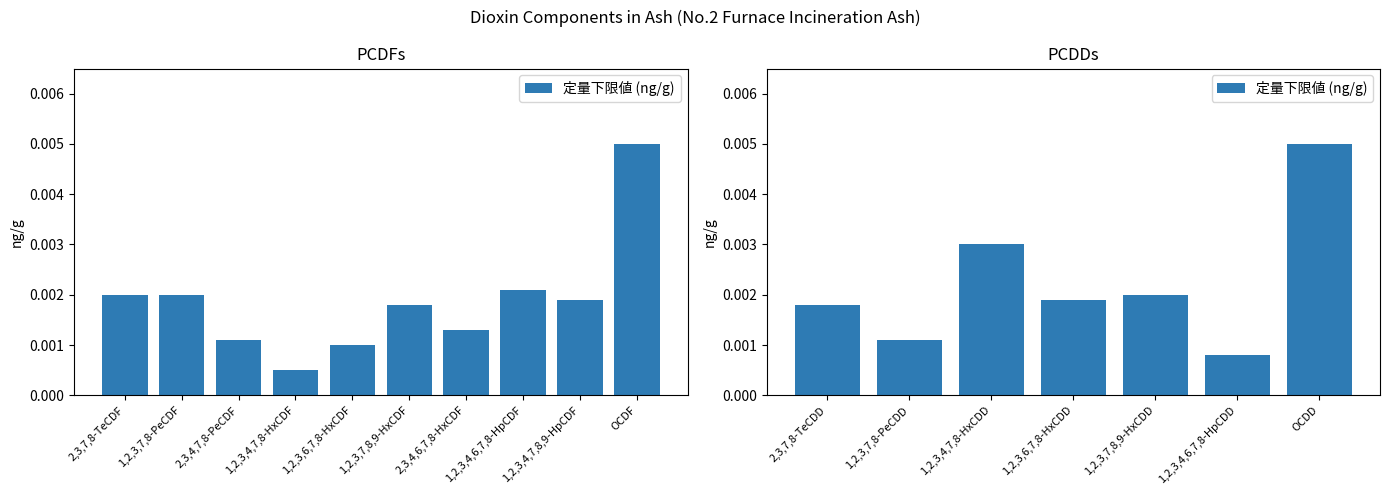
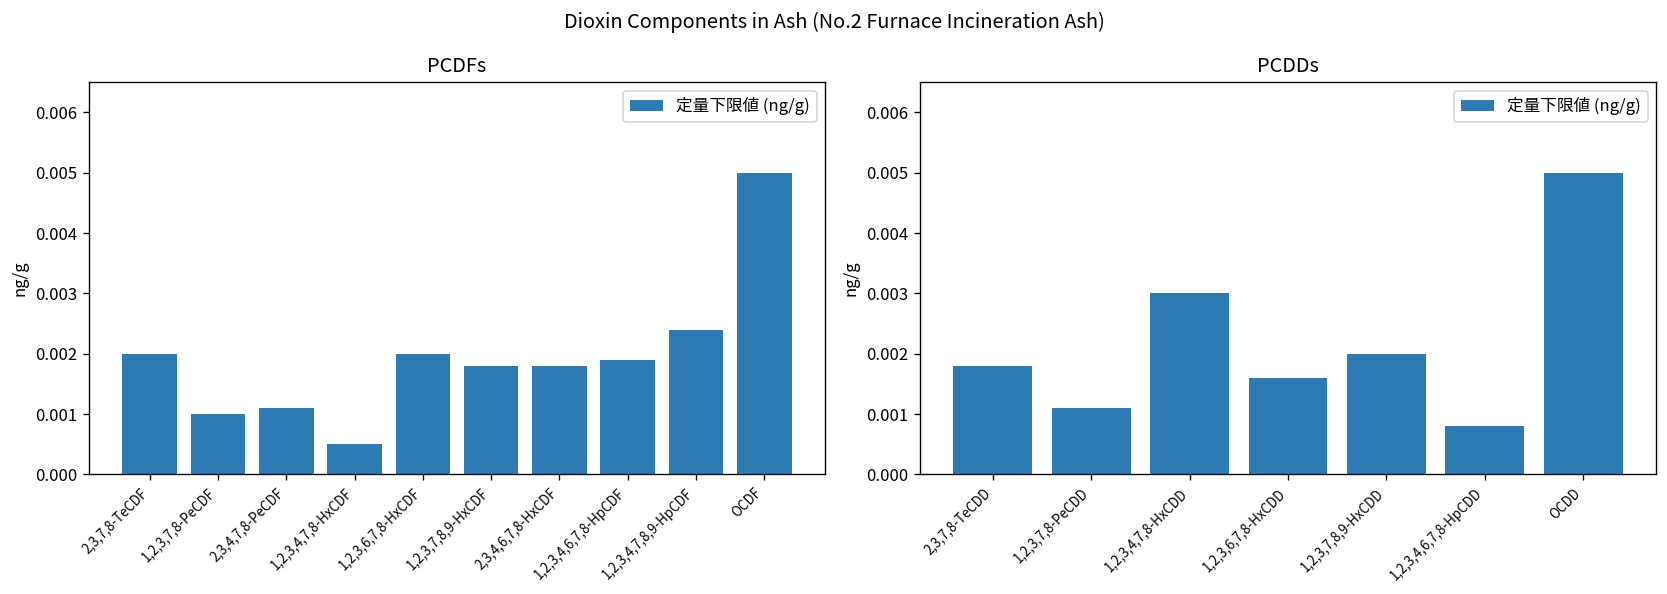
  {
    "PCDFs": {
      "2,3,7,8-TeCDF": 0.0020,
-     "1,2,3,7,8-PeCDF": 0.002,
+     "1,2,3,7,8-PeCDF": 0.001,
      "2,3,4,7,8-PeCDF": 0.0011,
      "1,2,3,4,7,8-HxCDF": 0.0005,
-     "1,2,3,6,7,8-HxCDF": 0.001,
+     "1,2,3,6,7,8-HxCDF": 0.002,
      "1,2,3,7,8,9-HxCDF": 0.0018,
-     "2,3,4,6,7,8-HxCDF": 0.0013,
-     "1,2,3,4,6,7,8-HpCDF": 0.0021,
-     "1,2,3,4,7,8,9-HpCDF": 0.0019,
+     "2,3,4,6,7,8-HxCDF": 0.0018,
+     "1,2,3,4,6,7,8-HpCDF": 0.0019,
+     "1,2,3,4,7,8,9-HpCDF": 0.0024,
      "OCDF": 0.0050
    },
    "PCDDs": {
      "2,3,7,8-TeCDD": 0.0018,
      "1,2,3,7,8-PeCDD": 0.0011,
      "1,2,3,4,7,8-HxCDD": 0.0030,
-     "1,2,3,6,7,8-HxCDD": 0.0019,
+     "1,2,3,6,7,8-HxCDD": 0.0016,
      "1,2,3,7,8,9-HxCDD": 0.0020,
      "1,2,3,4,6,7,8-HpCDD": 0.0008,
      "OCDD": 0.0050
    }
  }
